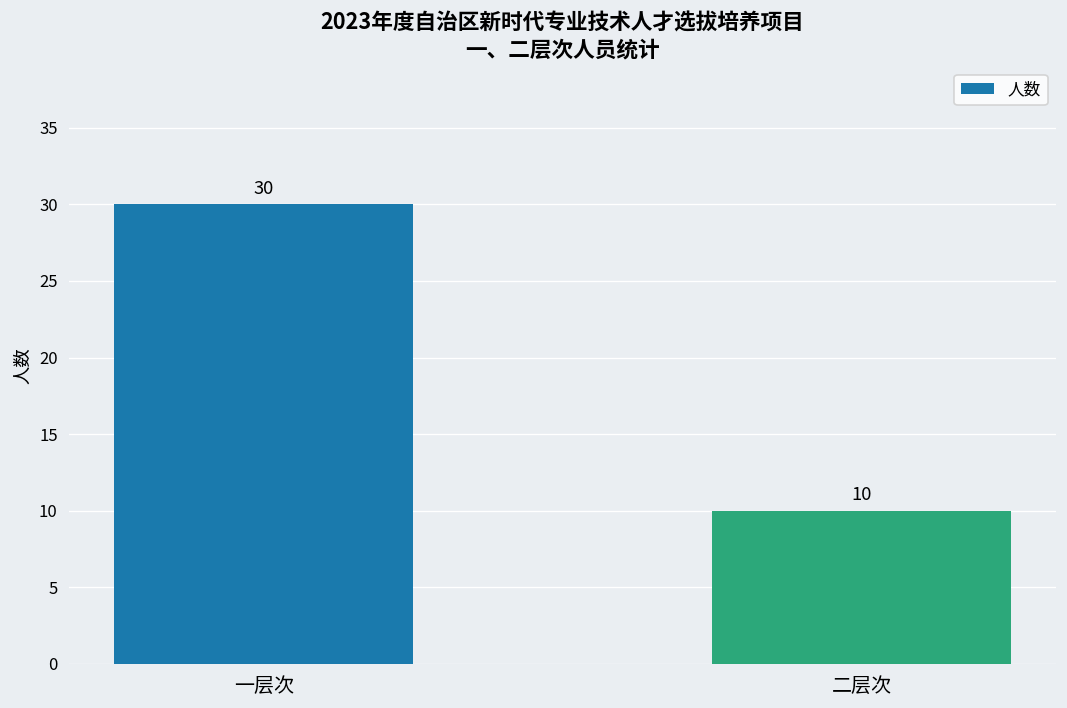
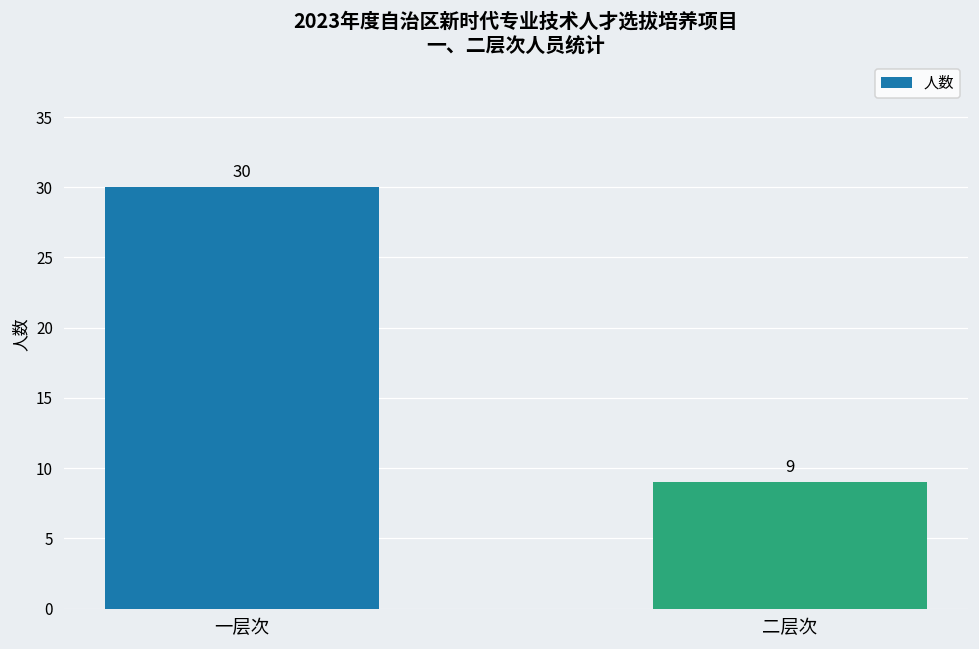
  {
    "一层次": 30,
-   "二层次": 10
+   "二层次": 9
  }
